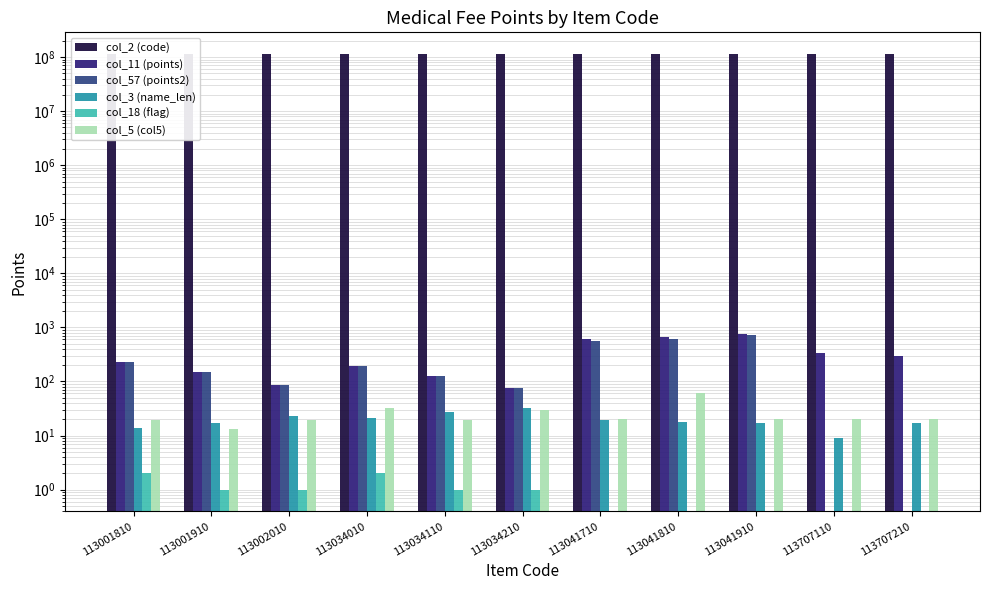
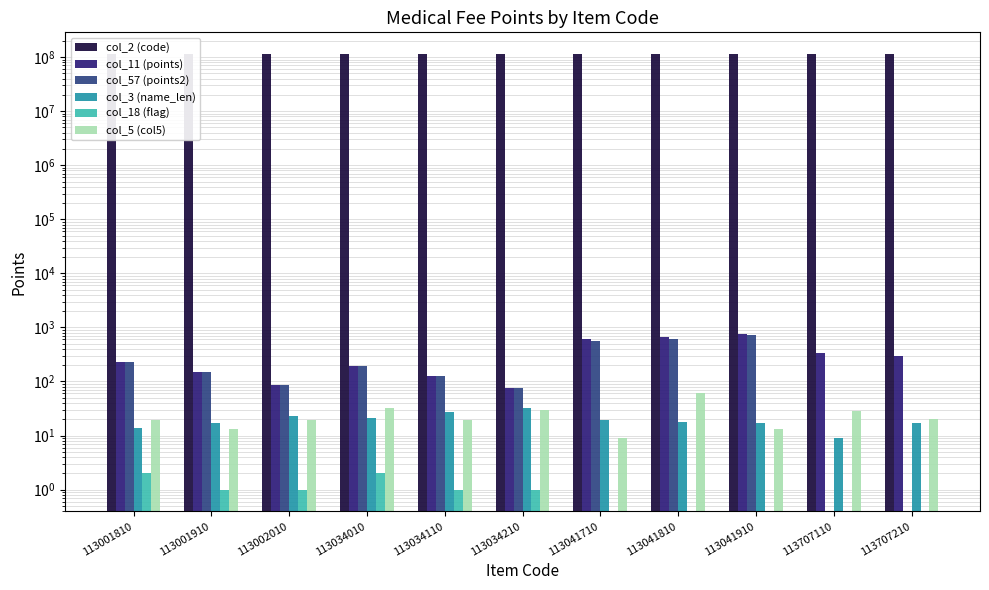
  {
    "col_2 (code)": {
      "113002010": 110000000,
      "113034010": 110000000,
      "113034110": 110000000,
      "113034210": 110000000,
      "113041710": 110000000,
      "113041810": 110000000,
      "113041910": 110000000,
      "113707110": 110000000,
      "113707210": 110000000
    },
    "col_5 (col5)": {
      "113001810": 19,
      "113001910": 13,
      "113002010": 19,
      "113034010": 30,
      "113034110": 19,
      "113034210": 30,
-     "113041710": 20,
+     "113041710": 9,
      "113041810": 60,
-     "113041910": 20,
-     "113707110": 20,
+     "113041910": 13,
+     "113707110": 30,
      "113707210": 20
    }
  }
